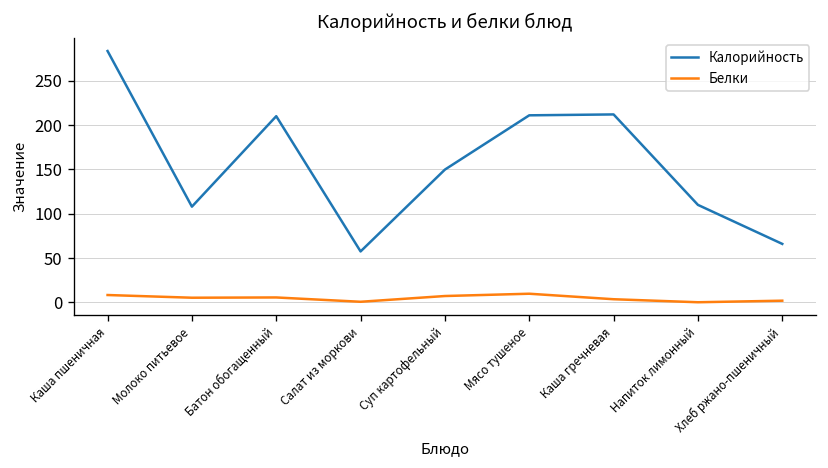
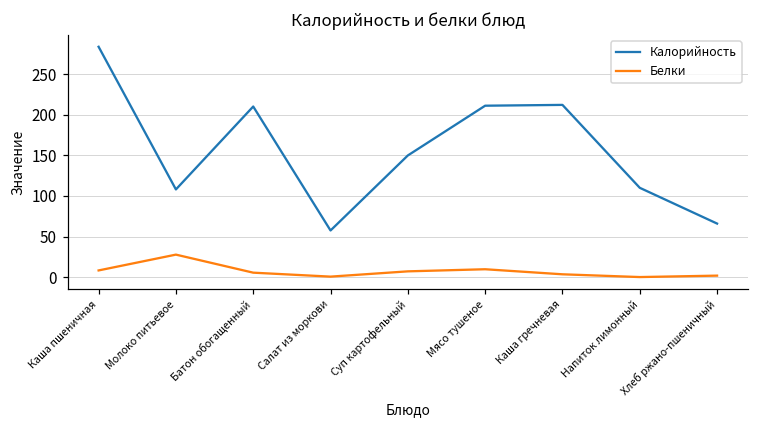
  {
    "Калорийность": {
      "Каша пшеничная": 280,
      "Молоко питьевое": 110,
      "Батон обогащенный": 210,
      "Салат из моркови": 60,
      "Суп картофельный": 150,
      "Мясо тушеное": 210,
      "Каша гречневая": 210,
      "Напиток лимонный": 110,
      "Хлеб ржано-пшеничный": 70
    },
    "Белки": {
      "Каша пшеничная": 10,
-     "Молоко питьевое": 10,
+     "Молоко питьевое": 30,
      "Батон обогащенный": 10,
      "Салат из моркови": 0,
      "Суп картофельный": 10,
      "Мясо тушеное": 10,
      "Каша гречневая": 0,
      "Напиток лимонный": 0,
      "Хлеб ржано-пшеничный": 0
    }
  }
